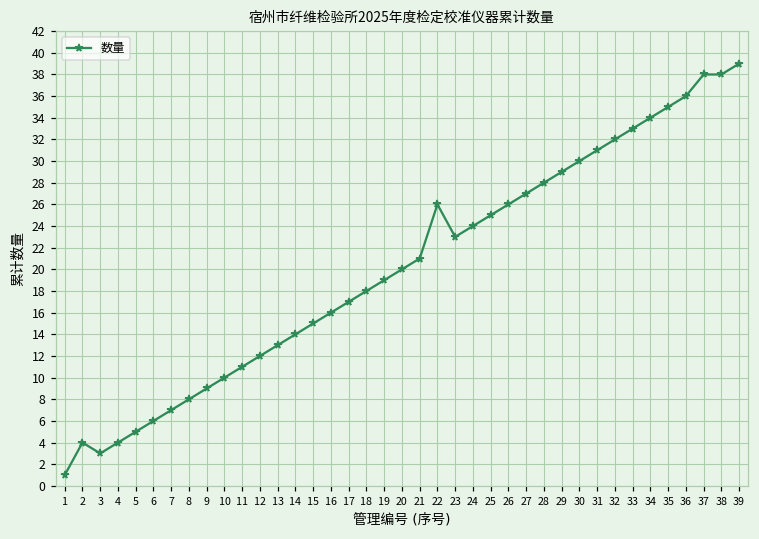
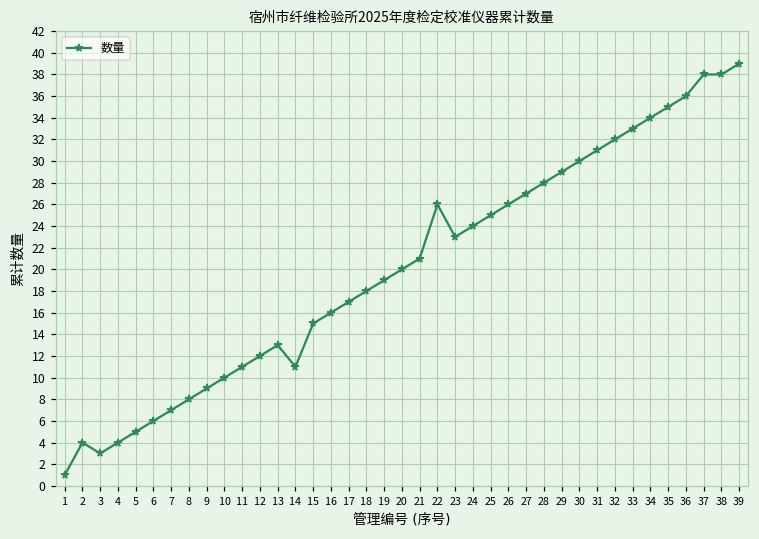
  {
    "1": 1,
    "2": 4,
    "3": 3,
    "4": 4,
    "5": 5,
    "6": 6,
    "7": 7,
    "8": 8,
    "9": 9,
    "10": 10,
    "11": 11,
    "12": 12,
    "13": 13,
-   "14": 14,
+   "14": 11,
    "15": 15,
    "16": 16,
    "17": 17,
    "18": 18,
    "19": 19,
    "20": 20,
    "21": 21,
    "22": 26,
    "23": 23,
    "24": 24,
    "25": 25,
    "26": 26,
    "27": 27,
    "28": 28,
    "29": 29,
    "30": 30,
    "31": 31,
    "32": 32,
    "33": 33,
    "34": 34,
    "35": 35,
    "36": 36,
    "37": 38,
    "38": 38,
    "39": 39
  }
